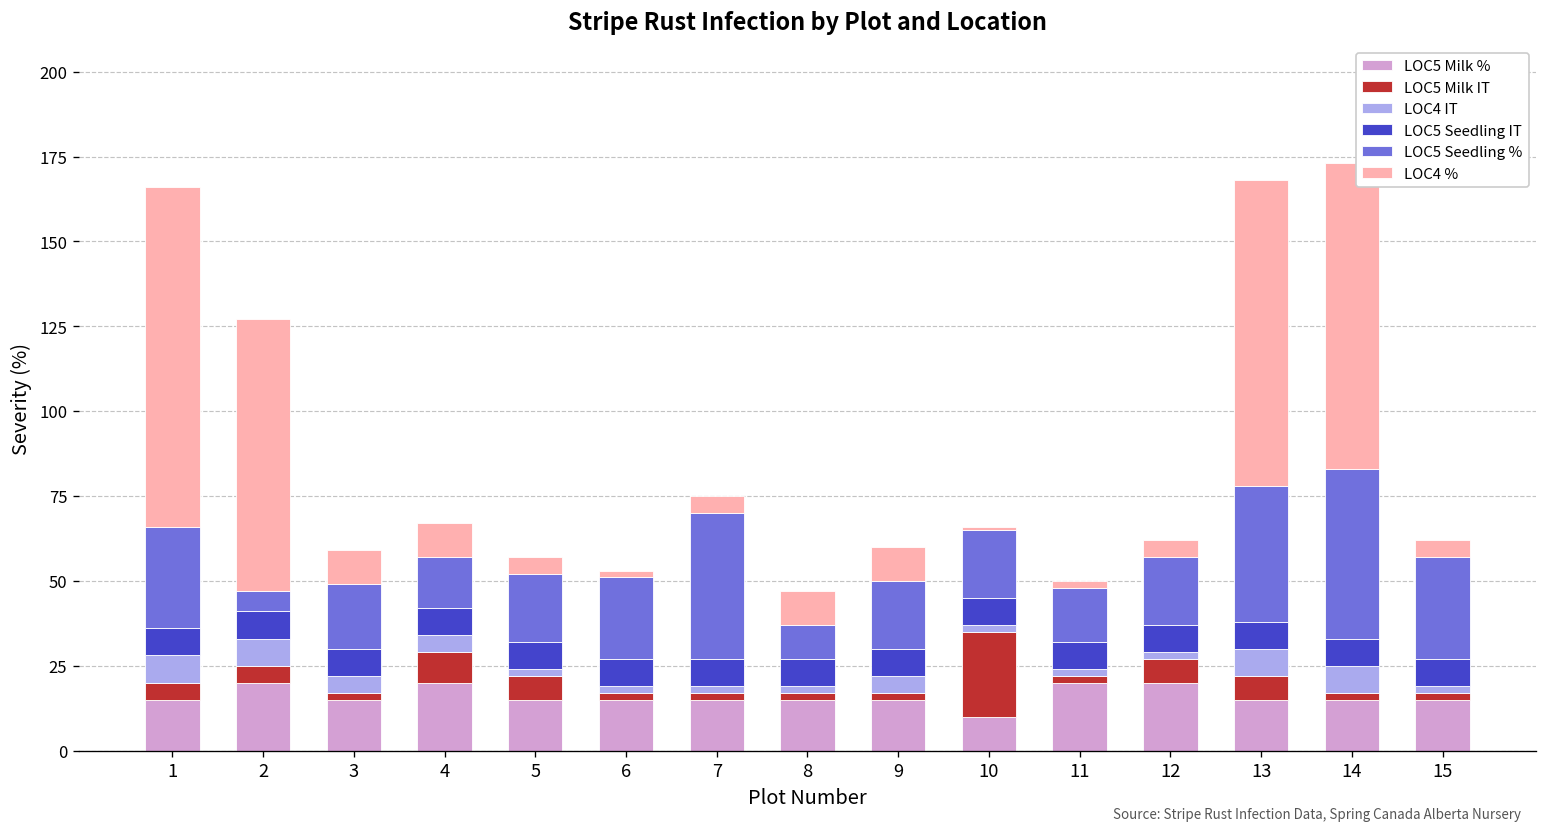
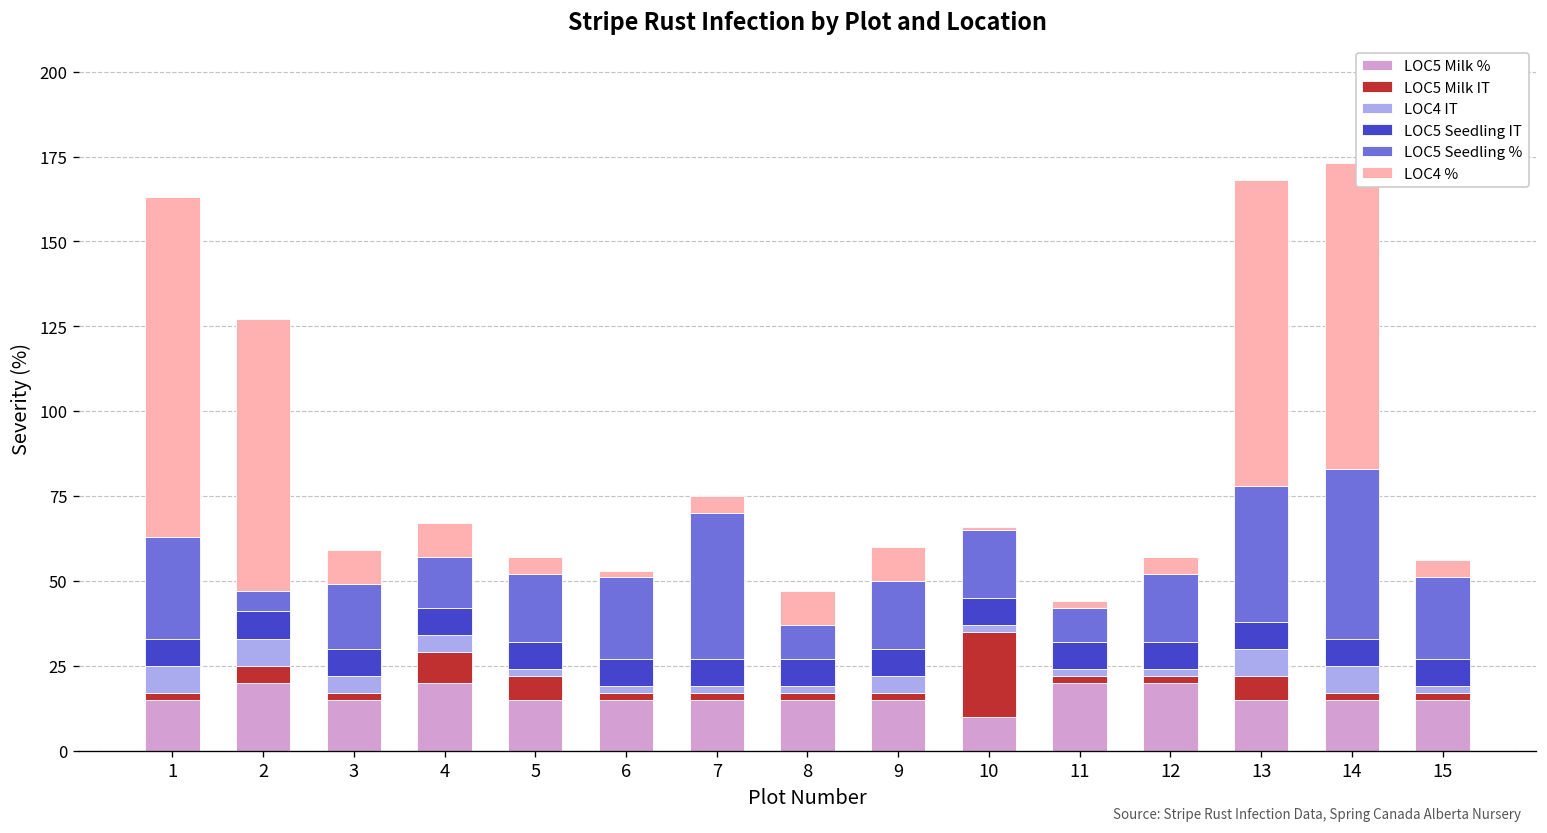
  {
    "LOC5 Milk IT": {
-     "1": 5,
+     "1": 2,
      "2": 5,
      "3": 2,
      "4": 9,
      "5": 7,
      "6": 2,
      "7": 2,
      "8": 2,
      "9": 2,
      "10": 25,
      "11": 2,
-     "12": 7,
+     "12": 2,
      "13": 7,
      "14": 2,
      "15": 2
    },
    "LOC5 Seedling IT": {
      "1": 8,
      "2": 8,
      "3": 8,
      "4": 8,
      "5": 8,
      "6": 8,
      "7": 8,
      "8": 8,
      "9": 8,
      "10": 8,
      "11": 8,
      "12": 8,
      "13": 8,
      "14": 8,
      "15": 8
    },
    "LOC5 Seedling %": {
      "1": 30,
      "2": 6,
      "3": 19,
      "4": 15,
      "5": 20,
      "6": 24,
      "7": 43,
      "8": 10,
      "9": 20,
      "10": 20,
-     "11": 16,
+     "11": 10,
      "12": 20,
      "13": 40,
      "14": 50,
-     "15": 30
+     "15": 24
    }
  }
